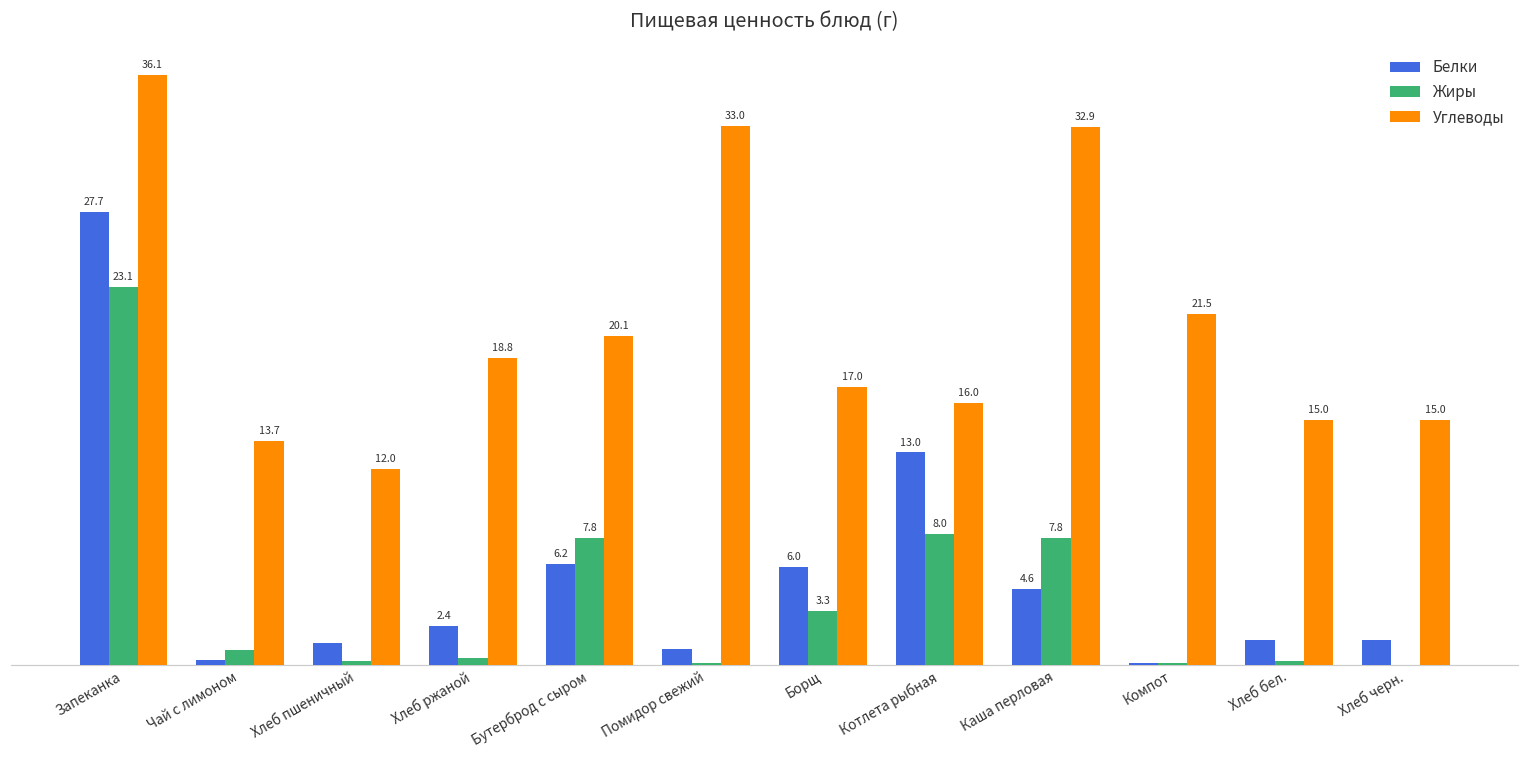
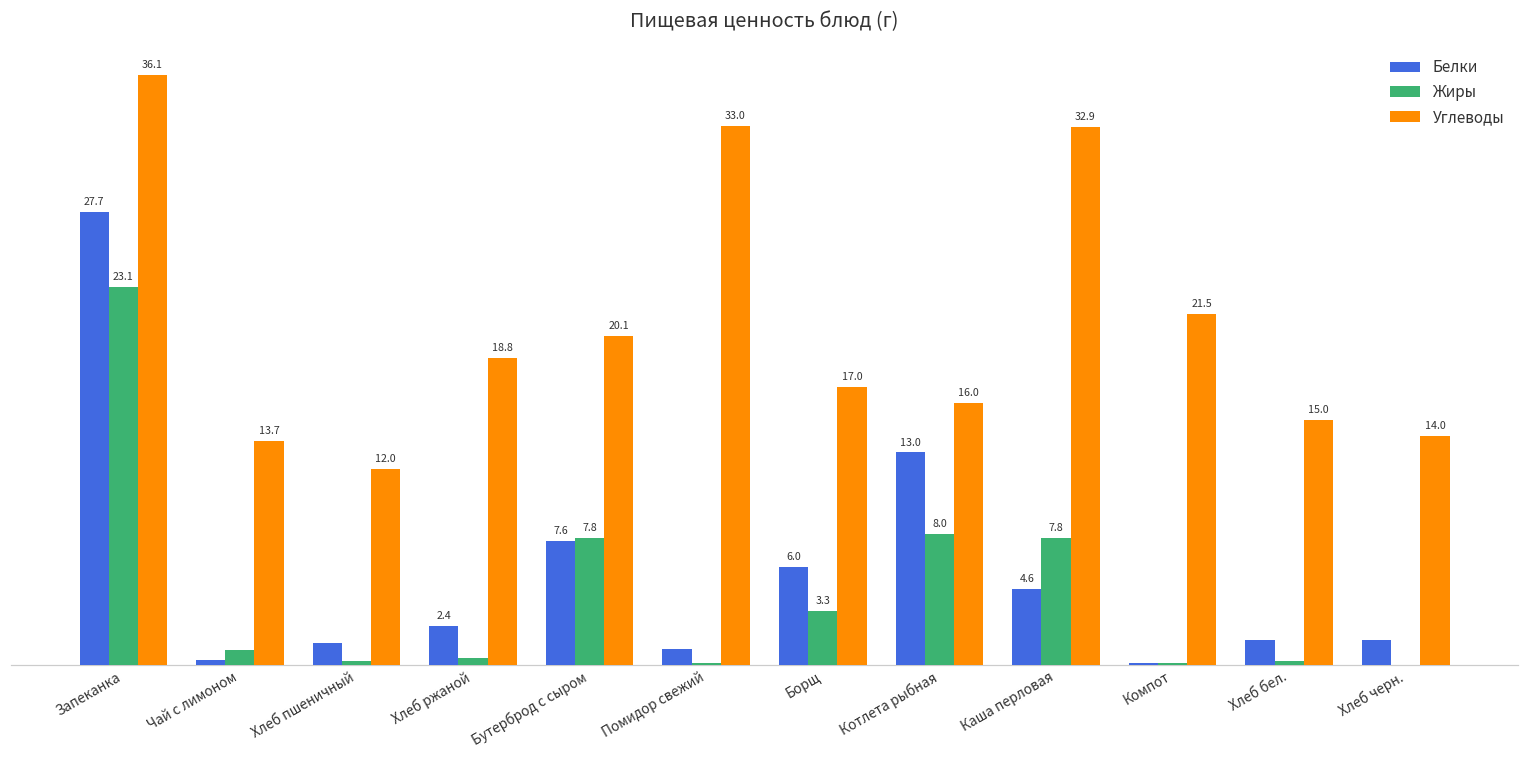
  {
    "Белки": {
      "Запеканка": 27.7,
      "Хлеб ржаной": 2.4,
-     "Бутерброд с сыром": 6.2,
+     "Бутерброд с сыром": 7.6,
      "Борщ": 6.0,
      "Котлета рыбная": 13.0,
      "Каша перловая": 4.6
    },
    "Жиры": {
      "Запеканка": 23.1,
      "Бутерброд с сыром": 7.8,
      "Борщ": 3.3,
      "Котлета рыбная": 8.0,
      "Каша перловая": 7.8
    },
    "Углеводы": {
      "Запеканка": 36.1,
      "Чай с лимоном": 13.7,
      "Хлеб пшеничный": 12.0,
      "Хлеб ржаной": 18.8,
      "Бутерброд с сыром": 20.1,
      "Помидор свежий": 33.0,
      "Борщ": 17.0,
      "Котлета рыбная": 16.0,
      "Каша перловая": 32.9,
      "Компот": 21.5,
      "Хлеб бел.": 15.0,
-     "Хлеб черн.": 15.0
+     "Хлеб черн.": 14.0
    }
  }
